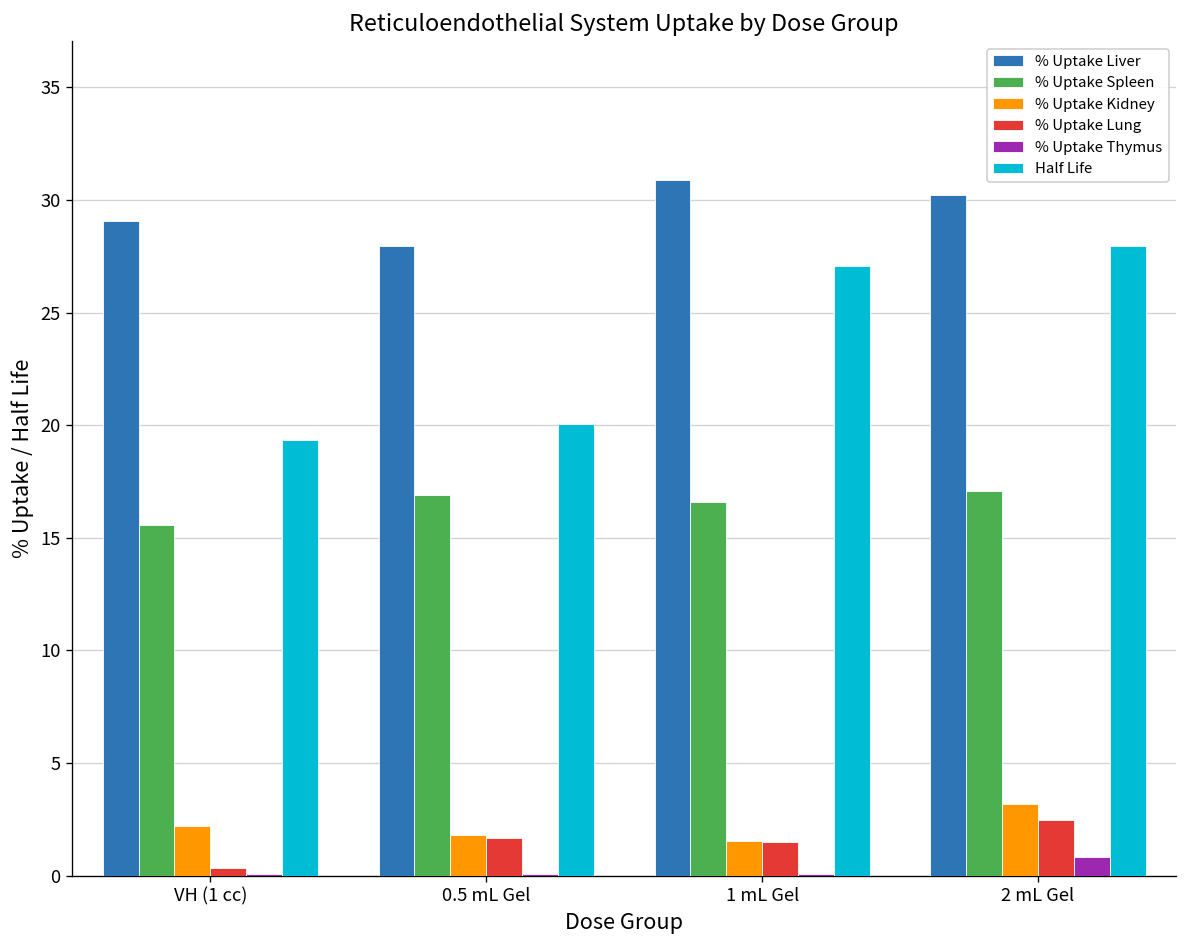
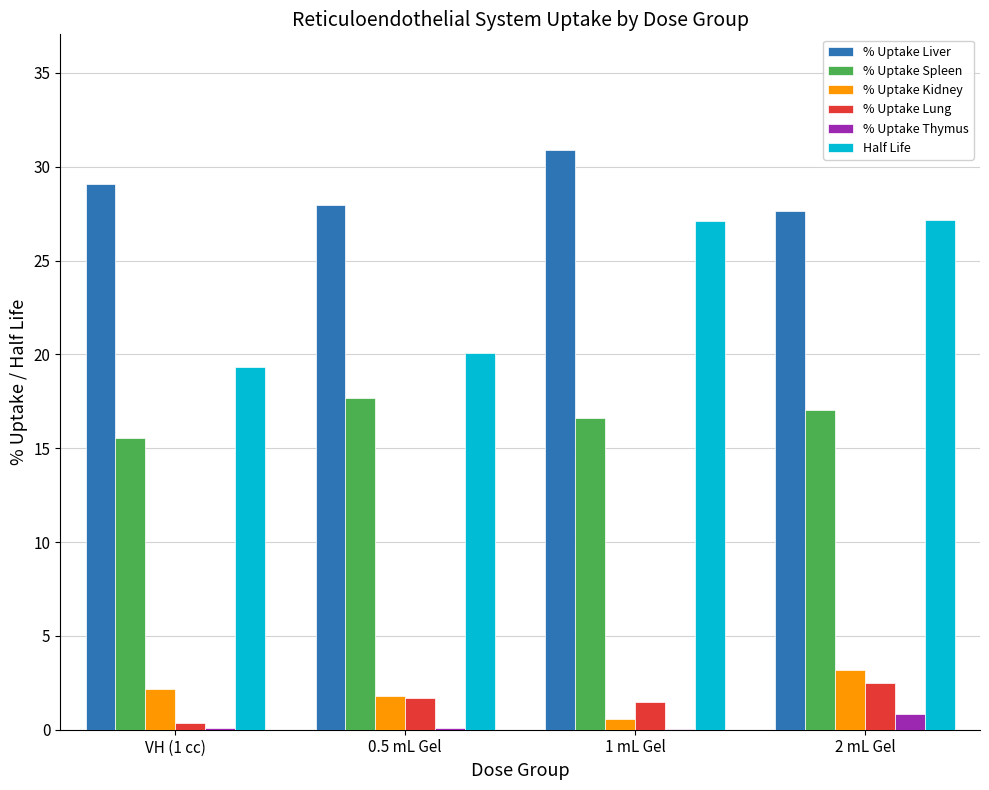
  {
    "% Uptake Liver": {
      "VH (1 cc)": 29.1,
      "0.5 mL Gel": 27.9,
      "1 mL Gel": 30.9,
-     "2 mL Gel": 30.2
+     "2 mL Gel": 27.6
    },
    "% Uptake Spleen": {
      "VH (1 cc)": 15.6,
-     "0.5 mL Gel": 16.9,
+     "0.5 mL Gel": 17.7,
      "1 mL Gel": 16.6,
      "2 mL Gel": 17.1
    },
    "% Uptake Kidney": {
      "VH (1 cc)": 2.2,
      "0.5 mL Gel": 1.8,
-     "1 mL Gel": 1.6,
+     "1 mL Gel": 0.6,
      "2 mL Gel": 3.2
    },
    "% Uptake Lung": {
      "VH (1 cc)": 0.3,
      "0.5 mL Gel": 1.7,
      "1 mL Gel": 1.5,
      "2 mL Gel": 2.5
    },
    "% Uptake Thymus": {
      "2 mL Gel": 0.8
    },
    "Half Life": {
      "VH (1 cc)": 19.3,
      "0.5 mL Gel": 20.1,
      "1 mL Gel": 27.1,
-     "2 mL Gel": 27.9
+     "2 mL Gel": 27.2
    }
  }
